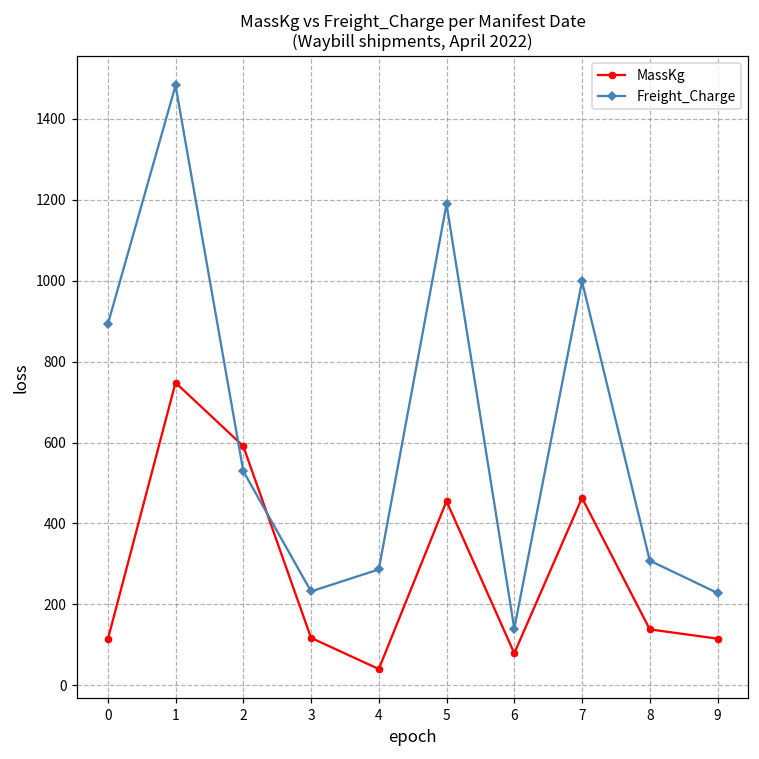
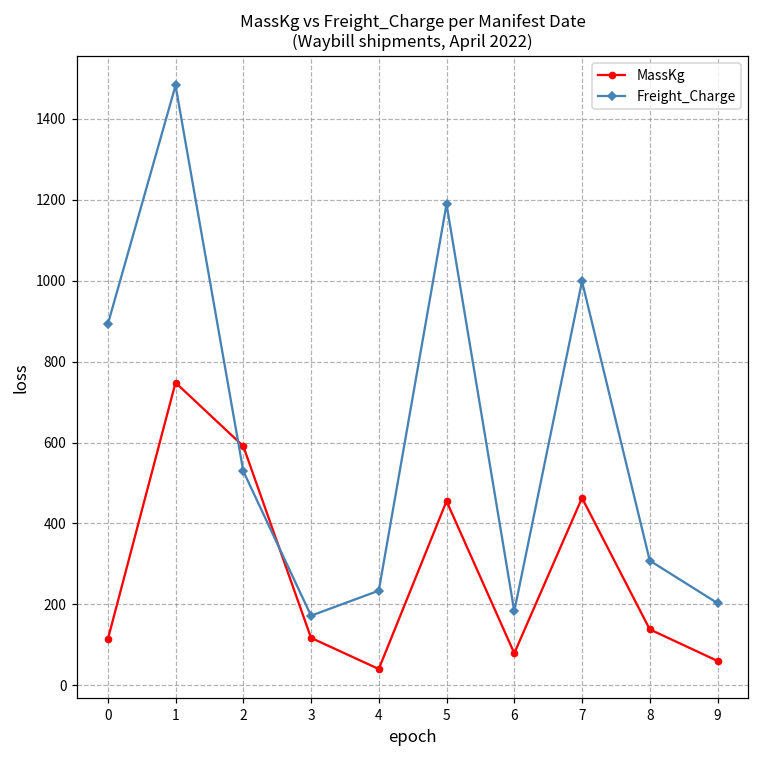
  {
    "MassKg": {
      "0": 110,
      "1": 750,
      "2": 590,
      "3": 120,
      "4": 40,
      "5": 460,
      "6": 80,
      "7": 460,
      "8": 140,
-     "9": 120
+     "9": 60
    },
    "Freight_Charge": {
      "0": 890,
      "1": 1480,
      "2": 530,
-     "3": 230,
-     "4": 290,
+     "3": 170,
+     "4": 230,
      "5": 1190,
-     "6": 140,
+     "6": 180,
      "7": 1000,
      "8": 310,
-     "9": 230
+     "9": 200
    }
  }
